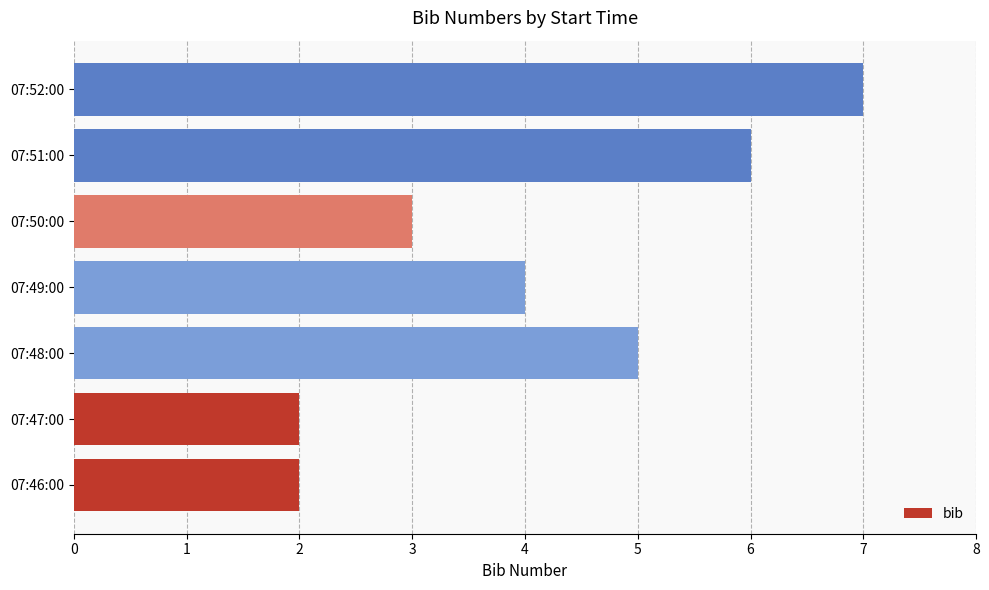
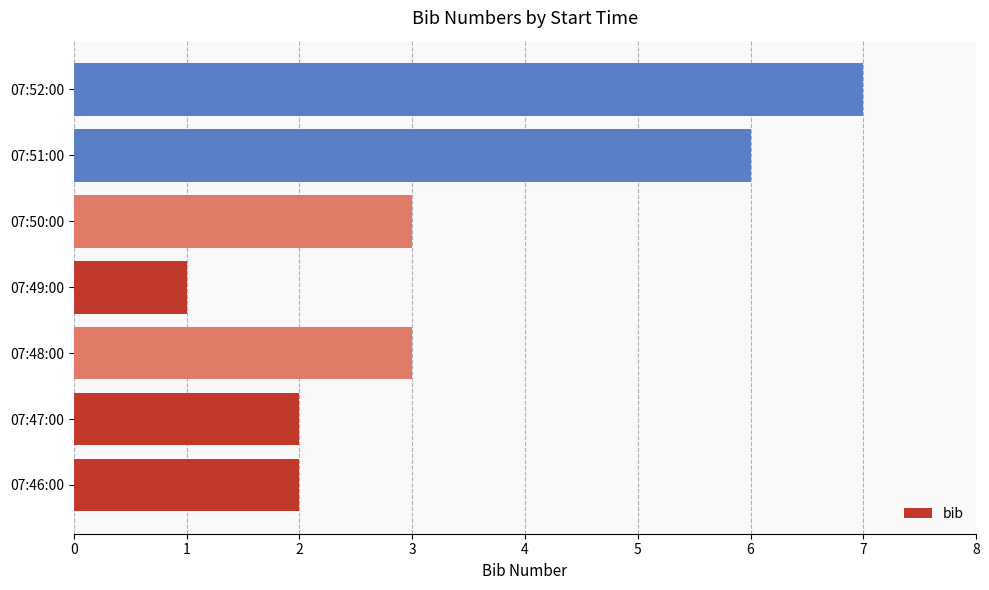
  {
    "07:52:00": 7,
    "07:51:00": 6,
    "07:50:00": 3,
-   "07:49:00": 4,
-   "07:48:00": 5,
+   "07:49:00": 1,
+   "07:48:00": 3,
    "07:47:00": 2,
    "07:46:00": 2
  }
